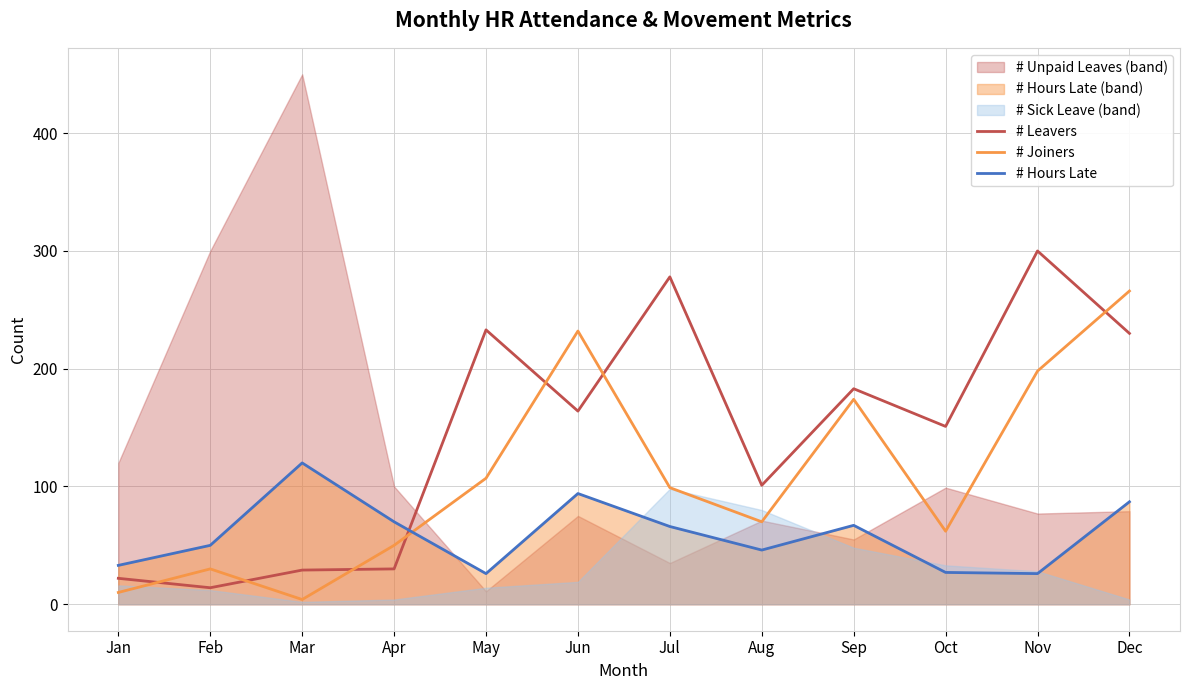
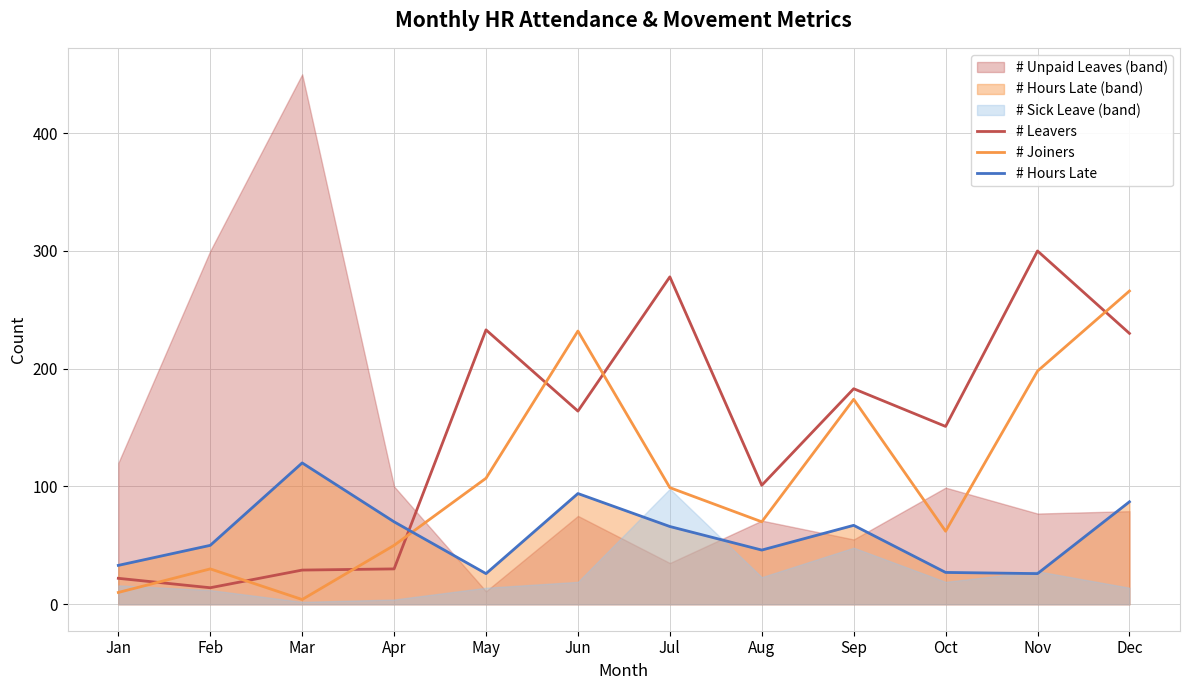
  {
    "# Sick Leave (band)": {
      "Jan": 16,
      "Apr": 4,
      "May": 14,
      "Jun": 19,
-     "Aug": 80,
+     "Aug": 23,
      "Sep": 48,
-     "Oct": 33,
-     "Dec": 4
+     "Oct": 19,
+     "Dec": 14
    }
  }
